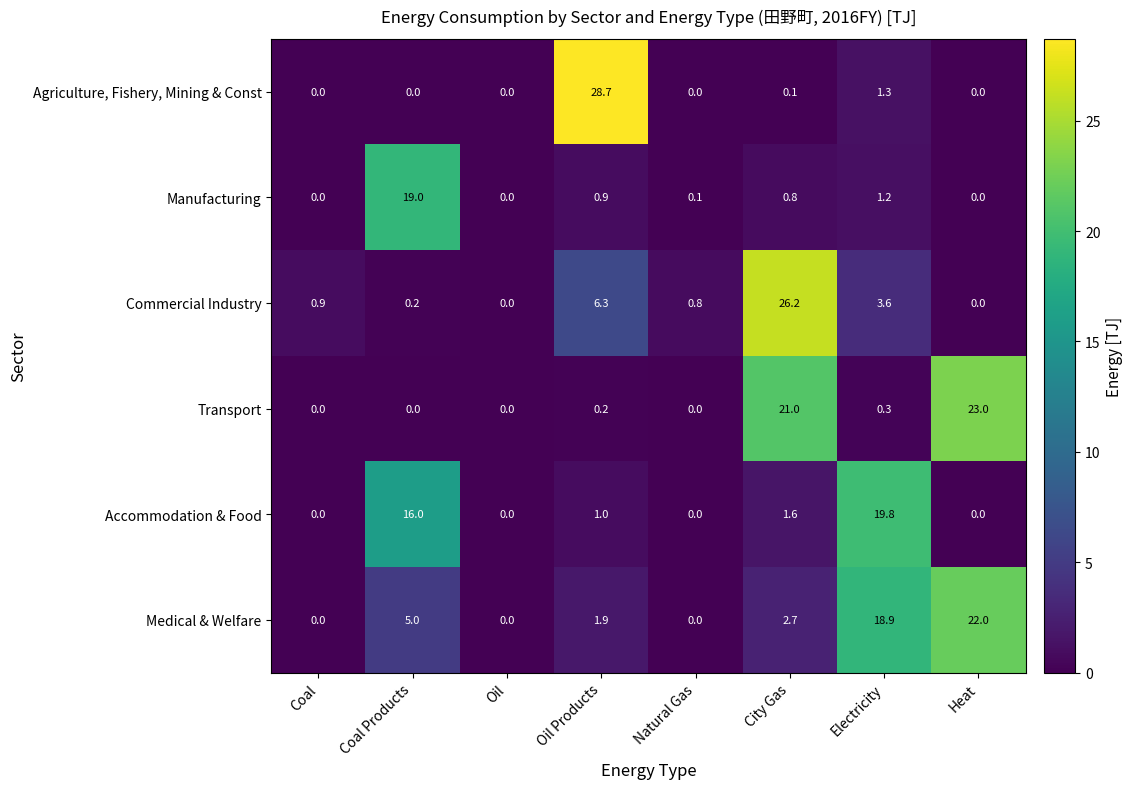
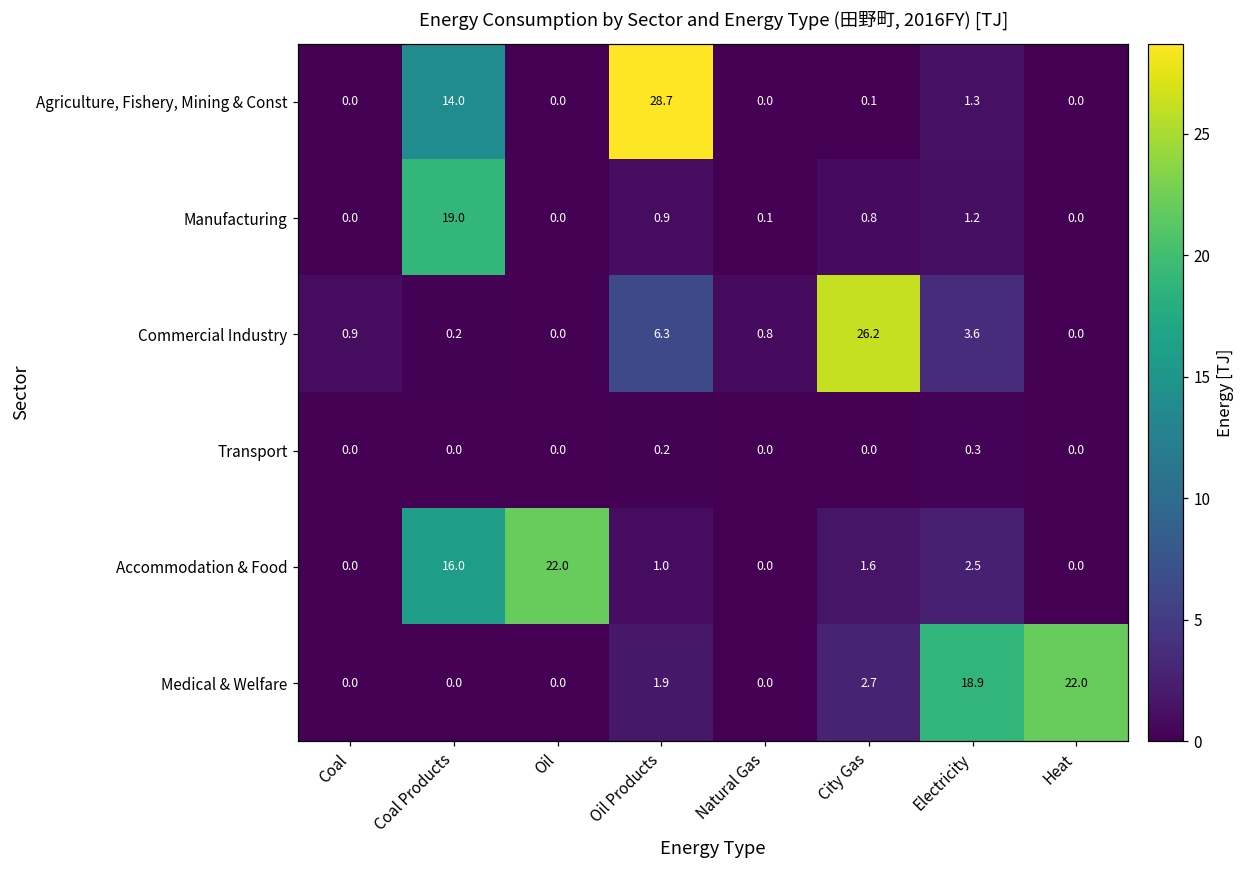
  {
    "Agriculture, Fishery, Mining & Const": {
      "Coal": 0.0,
-     "Coal Products": 0.0,
+     "Coal Products": 14.0,
      "Oil": 0.0,
      "Oil Products": 28.7,
      "Natural Gas": 0.0,
      "City Gas": 0.1,
      "Electricity": 1.3,
      "Heat": 0.0
    },
    "Manufacturing": {
      "Coal": 0.0,
      "Coal Products": 19.0,
      "Oil": 0.0,
      "Oil Products": 0.9,
      "Natural Gas": 0.1,
      "City Gas": 0.8,
      "Electricity": 1.2,
      "Heat": 0.0
    },
    "Commercial Industry": {
      "Coal": 0.9,
      "Coal Products": 0.2,
      "Oil": 0.0,
      "Oil Products": 6.3,
      "Natural Gas": 0.8,
      "City Gas": 26.2,
      "Electricity": 3.6,
      "Heat": 0.0
    },
    "Transport": {
      "Coal": 0.0,
      "Coal Products": 0.0,
      "Oil": 0.0,
      "Oil Products": 0.2,
      "Natural Gas": 0.0,
-     "City Gas": 21.0,
+     "City Gas": 0.0,
      "Electricity": 0.3,
-     "Heat": 23.0
+     "Heat": 0.0
    },
    "Accommodation & Food": {
      "Coal": 0.0,
      "Coal Products": 16.0,
-     "Oil": 0.0,
+     "Oil": 22.0,
      "Oil Products": 1.0,
      "Natural Gas": 0.0,
      "City Gas": 1.6,
-     "Electricity": 19.8,
+     "Electricity": 2.5,
      "Heat": 0.0
    },
    "Medical & Welfare": {
      "Coal": 0.0,
-     "Coal Products": 5.0,
+     "Coal Products": 0.0,
      "Oil": 0.0,
      "Oil Products": 1.9,
      "Natural Gas": 0.0,
      "City Gas": 2.7,
      "Electricity": 18.9,
      "Heat": 22.0
    }
  }
